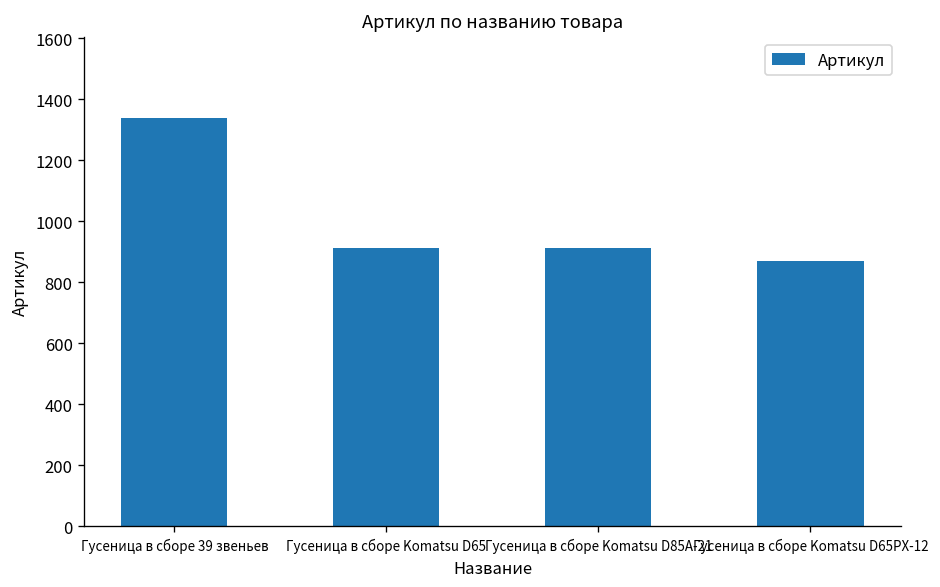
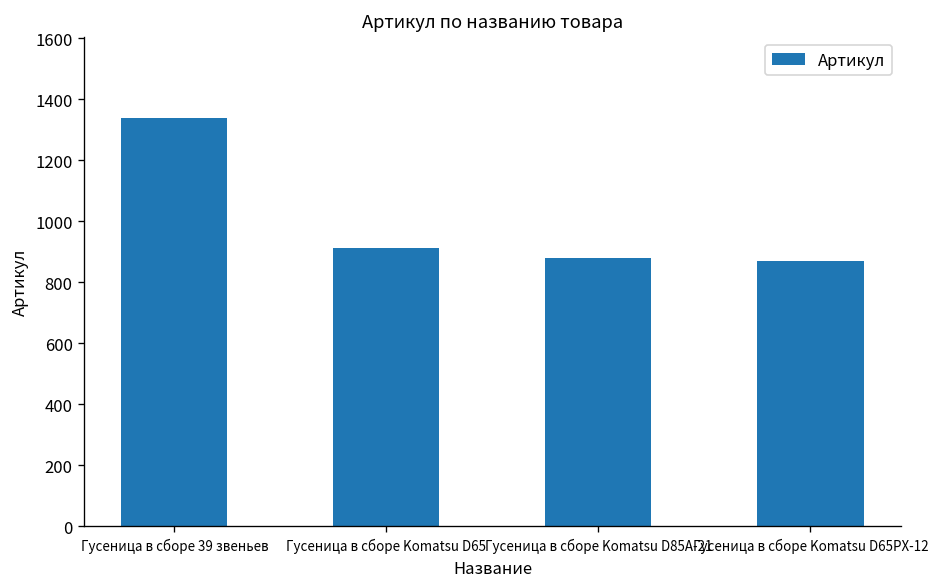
  {
    "Гусеница в сборе 39 звеньев": 1340,
    "Гусеница в сборе Komatsu D65": 910,
-   "Гусеница в сборе Komatsu D85A-21": 910,
+   "Гусеница в сборе Komatsu D85A-21": 880,
    "Гусеница в сборе Komatsu D65PX-12": 870
  }
